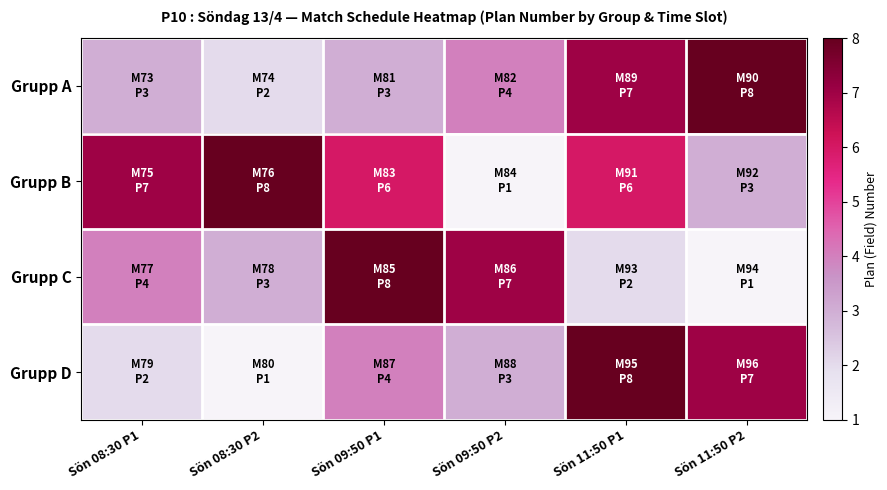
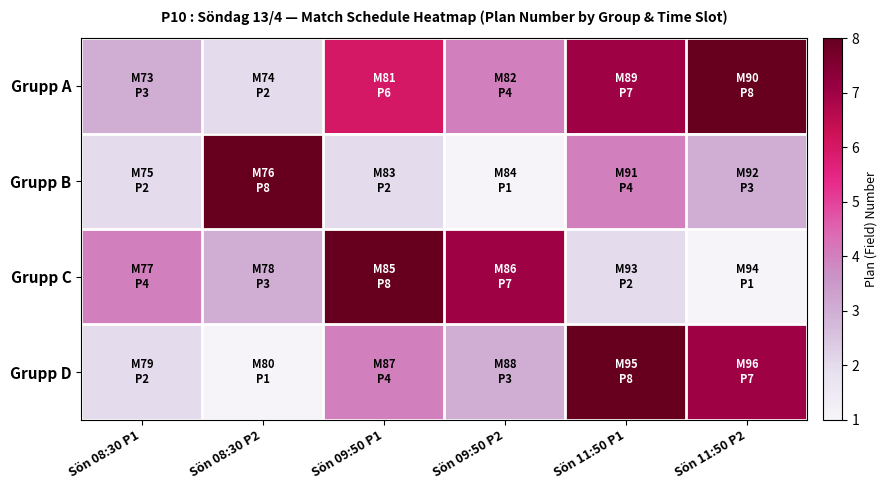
  {
    "Grupp A": {
-     "Sön 09:50 P1": 3
+     "Sön 09:50 P1": 6
    },
    "Grupp B": {
-     "Sön 08:30 P1": 7,
-     "Sön 09:50 P1": 6,
-     "Sön 11:50 P1": 6
+     "Sön 08:30 P1": 2,
+     "Sön 09:50 P1": 2,
+     "Sön 11:50 P1": 4
    }
  }
